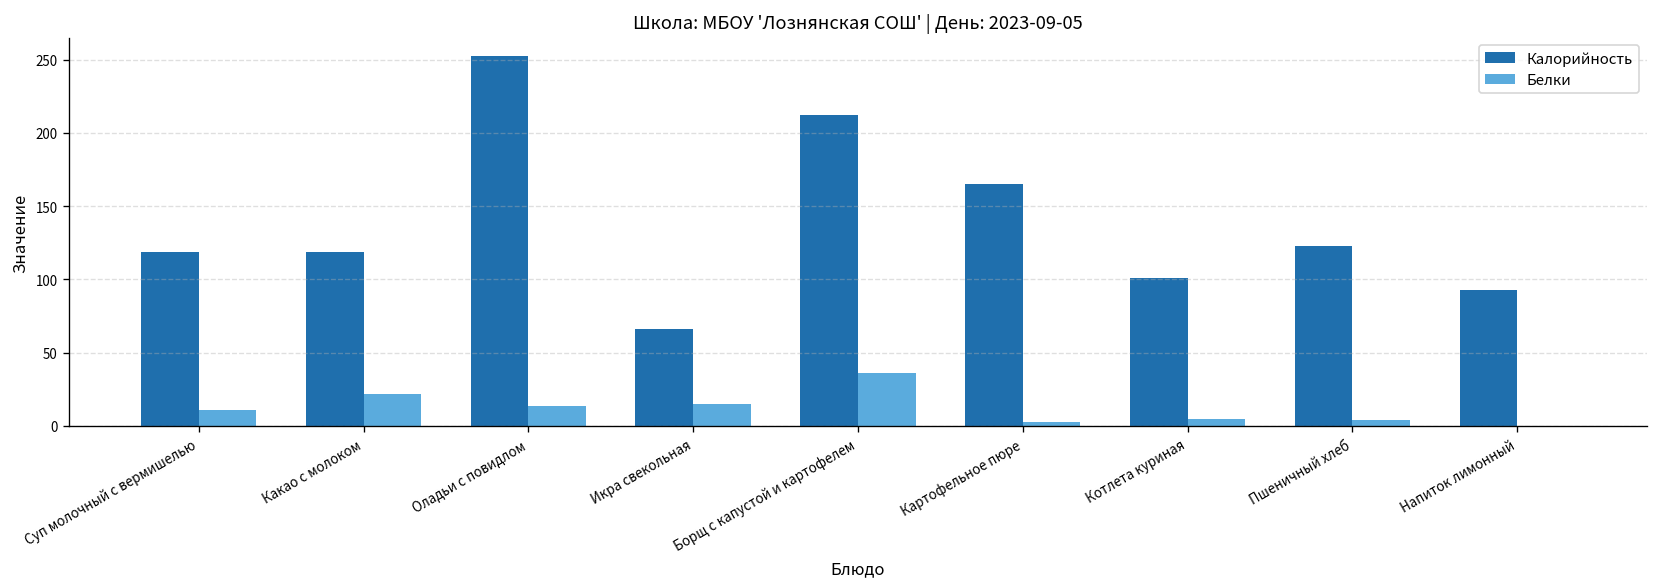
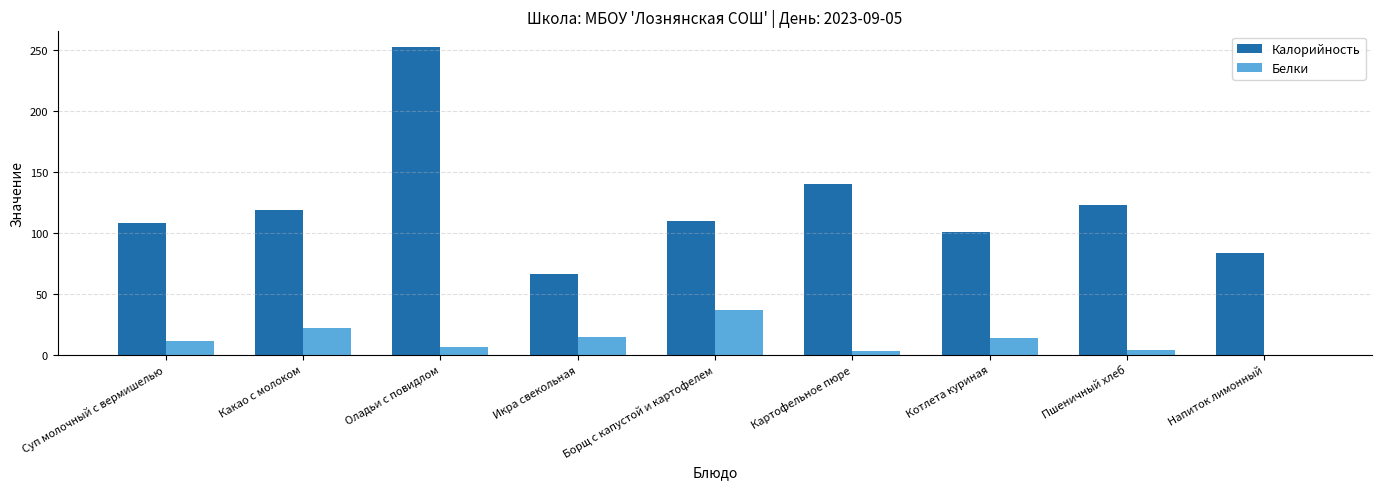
  {
    "Калорийность": {
-     "Суп молочный с вермишелью": 119,
+     "Суп молочный с вермишелью": 108,
      "Какао с молоком": 119,
      "Оладьи с повидлом": 252,
      "Икра свекольная": 66,
-     "Борщ с капустой и картофелем": 212,
-     "Картофельное пюре": 165,
+     "Борщ с капустой и картофелем": 110,
+     "Картофельное пюре": 140,
      "Котлета куриная": 101,
      "Пшеничный хлеб": 123,
-     "Напиток лимонный": 93
+     "Напиток лимонный": 83
    },
    "Белки": {
      "Суп молочный с вермишелью": 11,
      "Какао с молоком": 22,
-     "Оладьи с повидлом": 14,
+     "Оладьи с повидлом": 7,
      "Икра свекольная": 15,
      "Борщ с капустой и картофелем": 36,
      "Картофельное пюре": 3,
-     "Котлета куриная": 5,
+     "Котлета куриная": 14,
      "Пшеничный хлеб": 4
    }
  }
